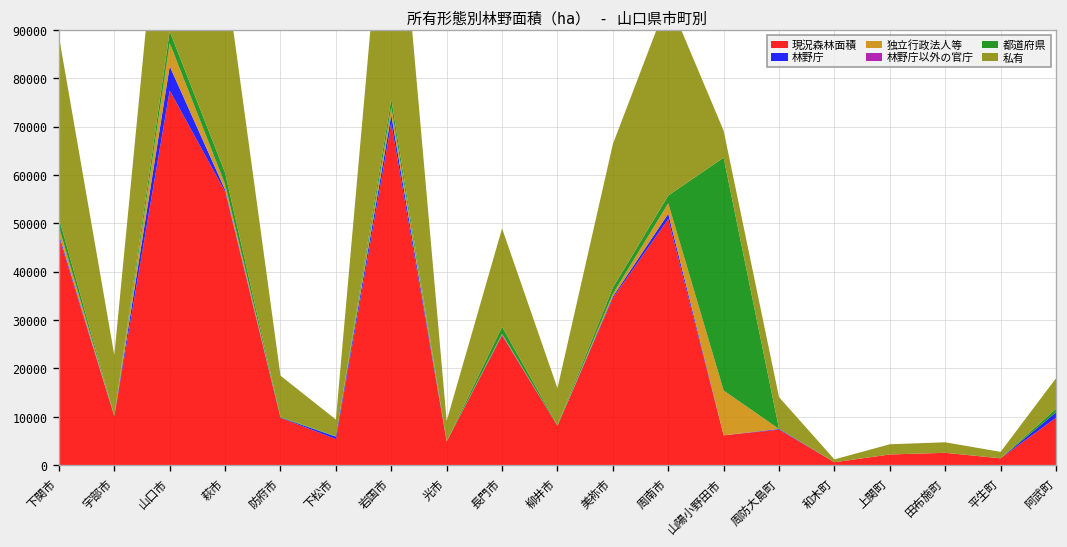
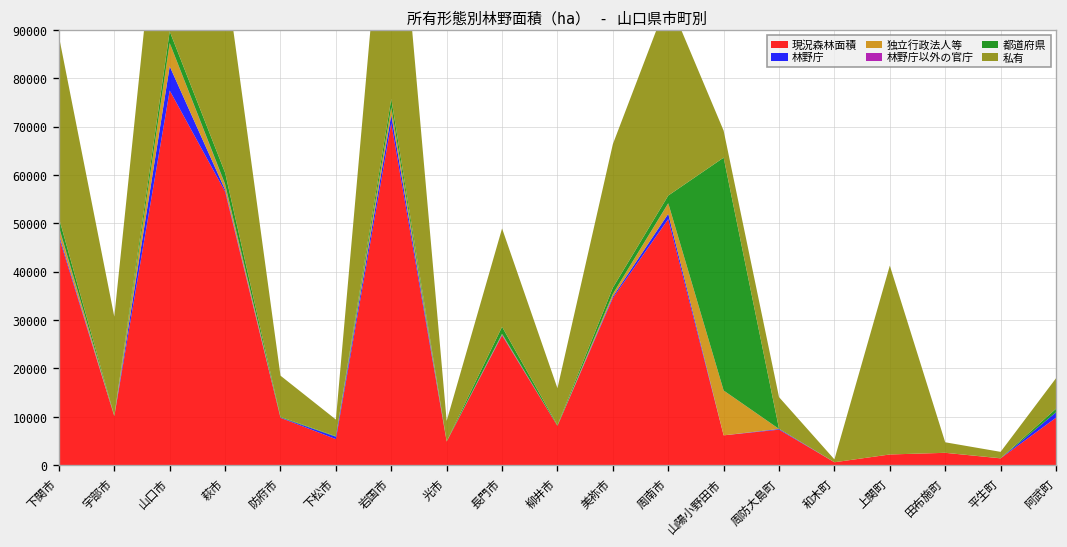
  {
    "現況森林面積": {
      "山口市": 77000,
      "岩国市": 71000,
      "周南市": 51000,
      "阿武町": 10000
    },
    "林野庁": {
      "山口市": 5000,
      "岩国市": 2000,
      "周南市": 1000
    },
    "都道府県": {
      "下関市": 2000,
      "山口市": 2000,
      "萩市": 2000,
      "岩国市": 2000,
      "長門市": 1000,
      "美祢市": 1000,
      "周南市": 2000,
      "山陽小野田市": 48000,
      "阿武町": 1000
    },
    "私有": {
      "下関市": 38000,
-     "宇部市": 13000,
+     "宇部市": 20000,
      "防府市": 9000,
      "下松市": 3000,
      "光市": 4000,
      "長門市": 20000,
      "柳井市": 8000,
      "美祢市": 30000,
      "山陽小野田市": 6000,
      "周防大島町": 7000,
-     "上関町": 2000,
+     "上関町": 39000,
      "田布施町": 2000,
      "平生町": 1000,
      "阿武町": 6000
    }
  }
